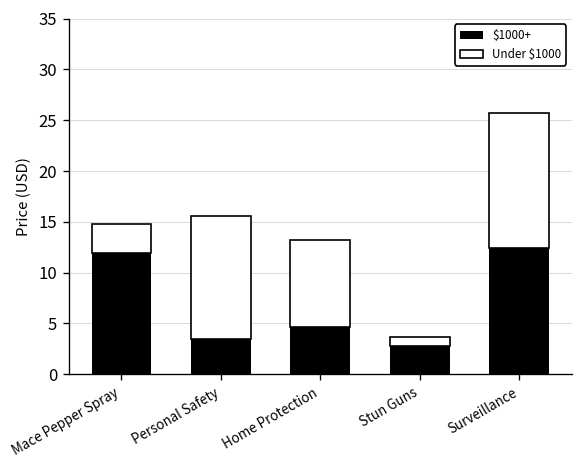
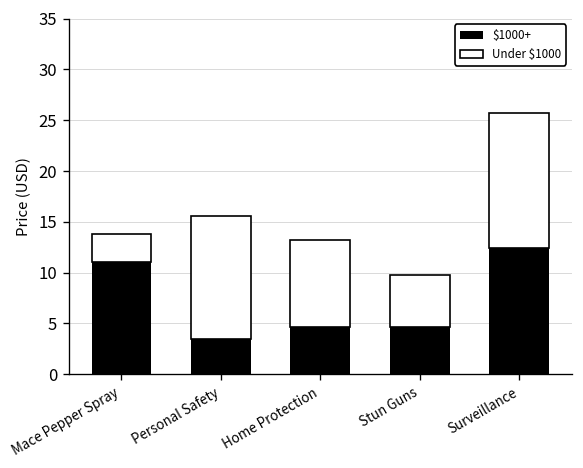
  {
    "$1000+": {
-     "Mace Pepper Spray": 12,
+     "Mace Pepper Spray": 11,
      "Personal Safety": 3,
      "Home Protection": 5,
-     "Stun Guns": 3,
+     "Stun Guns": 5,
      "Surveillance": 12
    },
    "Under $1000": {
      "Mace Pepper Spray": 3,
      "Personal Safety": 12,
      "Home Protection": 9,
-     "Stun Guns": 1,
+     "Stun Guns": 5,
      "Surveillance": 13
    }
  }
